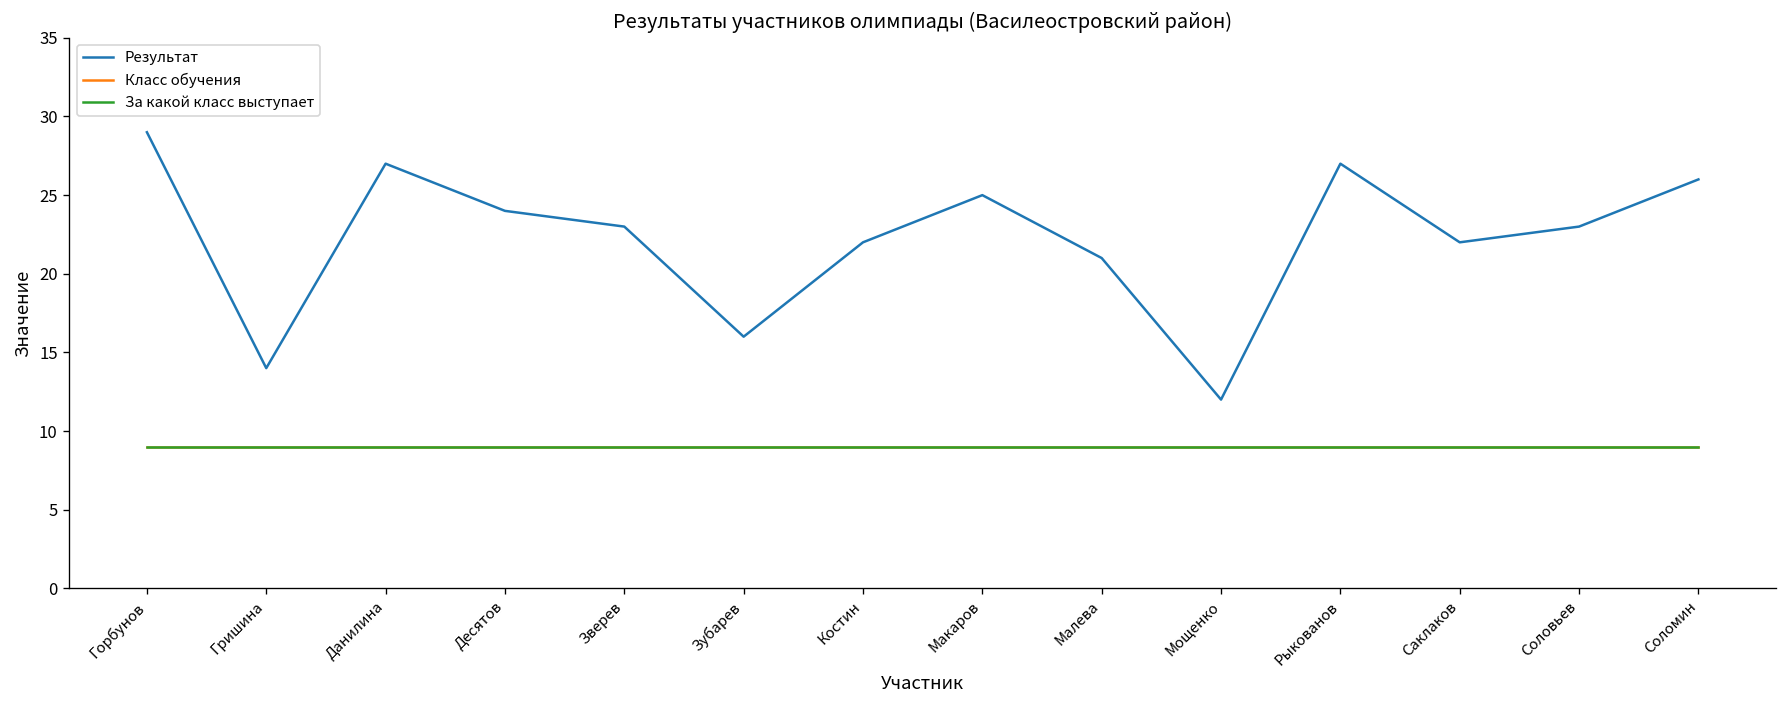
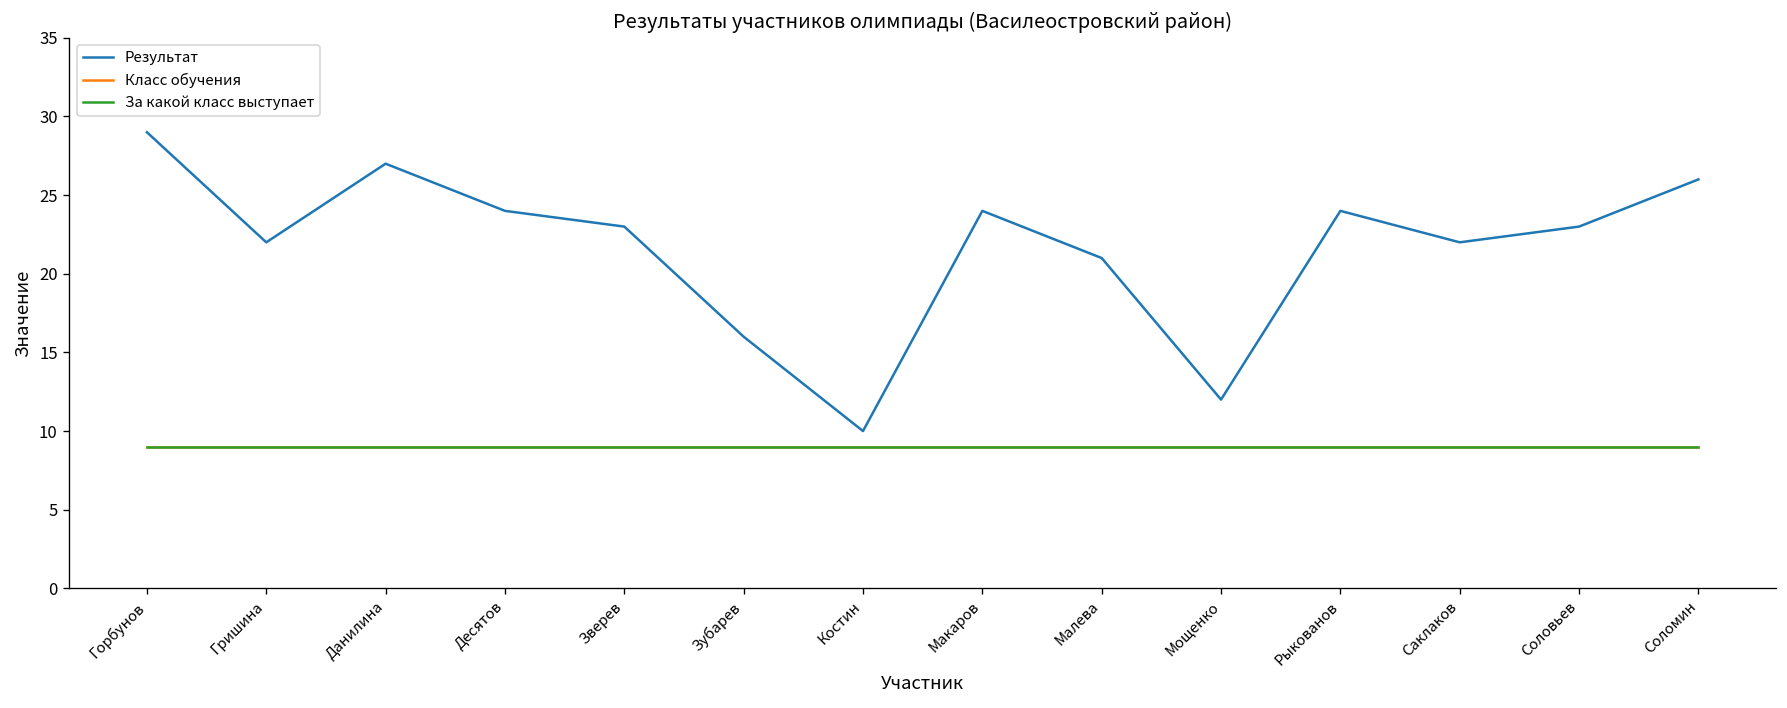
  {
    "Результат": {
      "Горбунов": 29,
-     "Гришина": 14,
+     "Гришина": 22,
      "Данилина": 27,
      "Десятов": 24,
      "Зверев": 23,
      "Зубарев": 16,
-     "Костин": 22,
-     "Макаров": 25,
+     "Костин": 10,
+     "Макаров": 24,
      "Малева": 21,
      "Мощенко": 12,
-     "Рыкованов": 27,
+     "Рыкованов": 24,
      "Саклаков": 22,
      "Соловьев": 23,
      "Соломин": 26
    },
    "За какой класс выступает": {
      "Горбунов": 9,
      "Гришина": 9,
      "Данилина": 9,
      "Десятов": 9,
      "Зверев": 9,
      "Зубарев": 9,
      "Костин": 9,
      "Макаров": 9,
      "Малева": 9,
      "Мощенко": 9,
      "Рыкованов": 9,
      "Саклаков": 9,
      "Соловьев": 9,
      "Соломин": 9
    }
  }
